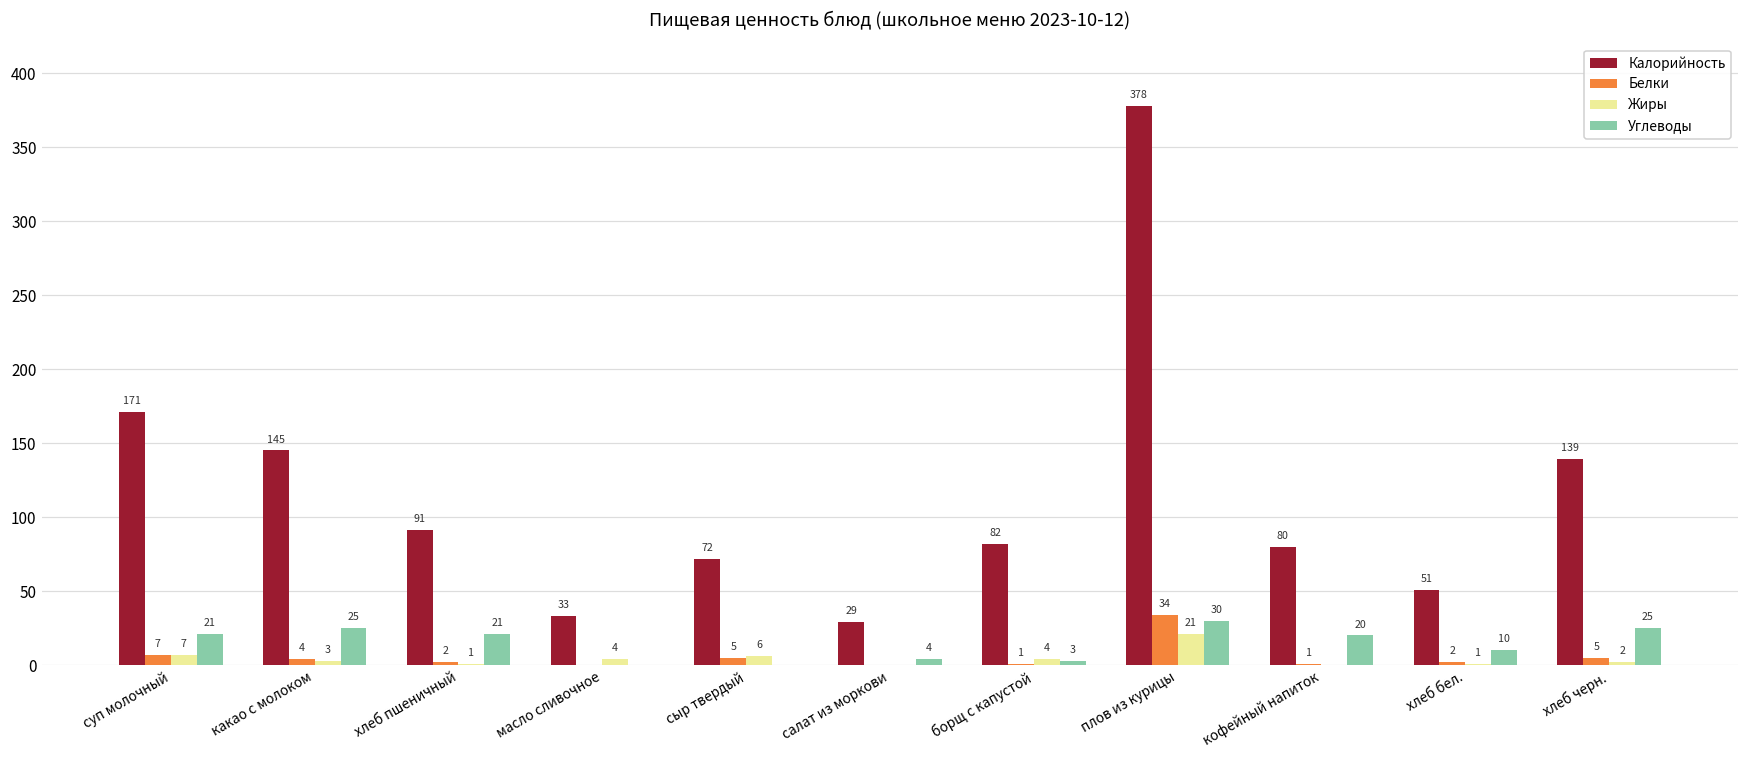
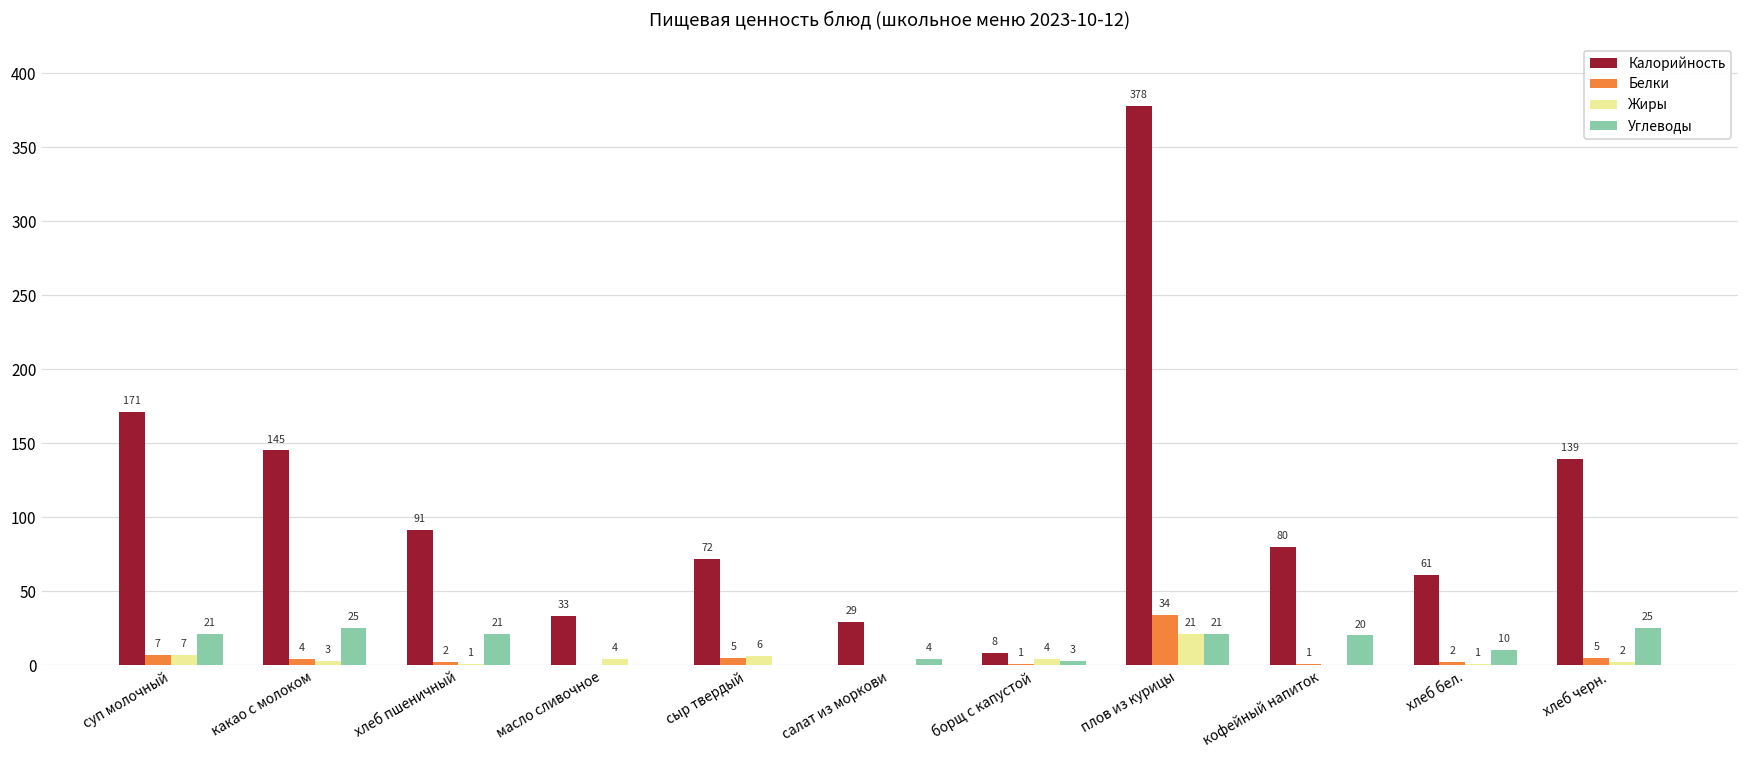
  {
    "Калорийность": {
      "суп молочный": 171,
      "какао с молоком": 145,
      "хлеб пшеничный": 91,
      "масло сливочное": 33,
      "сыр твердый": 72,
      "салат из моркови": 29,
-     "борщ с капустой": 82,
+     "борщ с капустой": 8,
      "плов из курицы": 378,
      "кофейный напиток": 80,
-     "хлеб бел.": 51,
+     "хлеб бел.": 61,
      "хлеб черн.": 139
    },
    "Белки": {
      "суп молочный": 7,
      "какао с молоком": 4,
      "хлеб пшеничный": 2,
      "сыр твердый": 5,
      "борщ с капустой": 1,
      "плов из курицы": 34,
      "кофейный напиток": 1,
      "хлеб бел.": 2,
      "хлеб черн.": 5
    },
    "Жиры": {
      "суп молочный": 7,
      "какао с молоком": 3,
      "хлеб пшеничный": 1,
      "масло сливочное": 4,
      "сыр твердый": 6,
      "борщ с капустой": 4,
      "плов из курицы": 21,
      "хлеб бел.": 1,
      "хлеб черн.": 2
    },
    "Углеводы": {
      "суп молочный": 21,
      "какао с молоком": 25,
      "хлеб пшеничный": 21,
      "салат из моркови": 4,
      "борщ с капустой": 3,
-     "плов из курицы": 30,
+     "плов из курицы": 21,
      "кофейный напиток": 20,
      "хлеб бел.": 10,
      "хлеб черн.": 25
    }
  }
